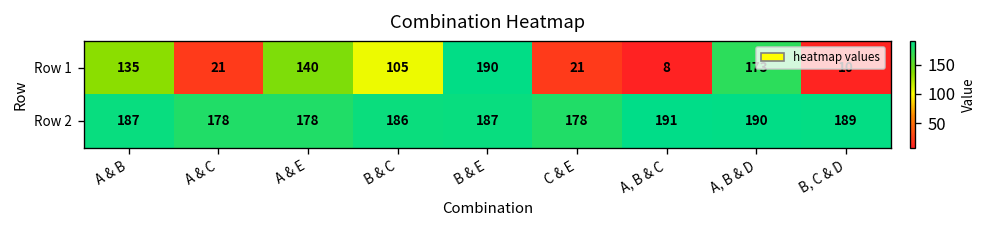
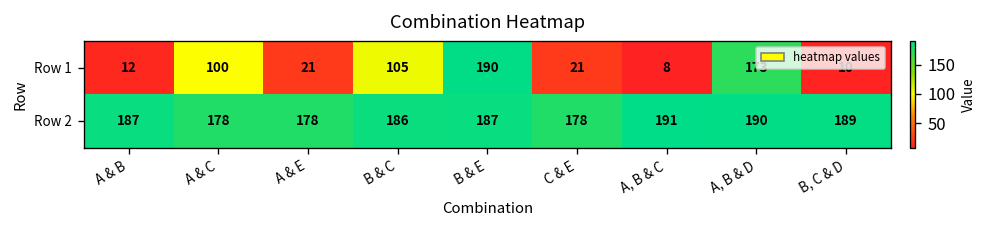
  {
    "Row 1": {
-     "A & B": 135,
-     "A & C": 21,
-     "A & E": 140,
+     "A & B": 12,
+     "A & C": 100,
+     "A & E": 21,
      "B & C": 105,
      "B & E": 190,
      "C & E": 21,
      "A, B & C": 8
    },
    "Row 2": {
      "A & B": 187,
      "A & C": 178,
      "A & E": 178,
      "B & C": 186,
      "B & E": 187,
      "C & E": 178,
      "A, B & C": 191,
      "A, B & D": 190,
      "B, C & D": 189
    }
  }
